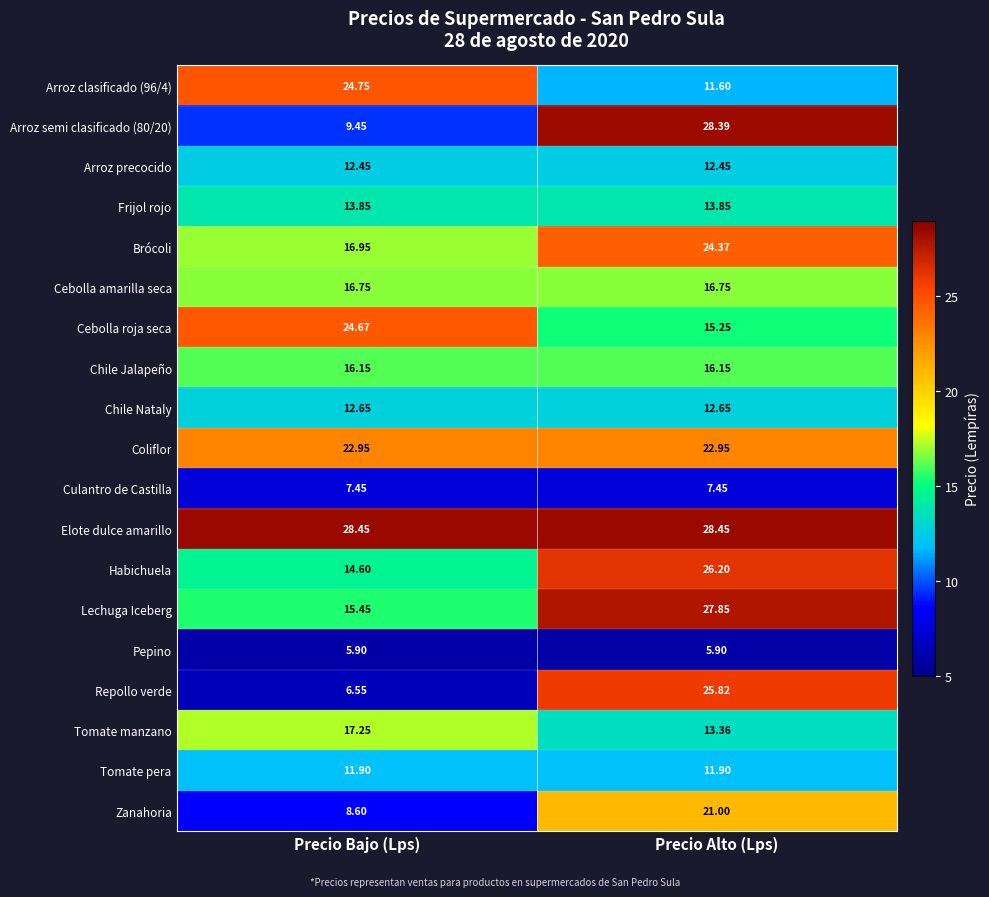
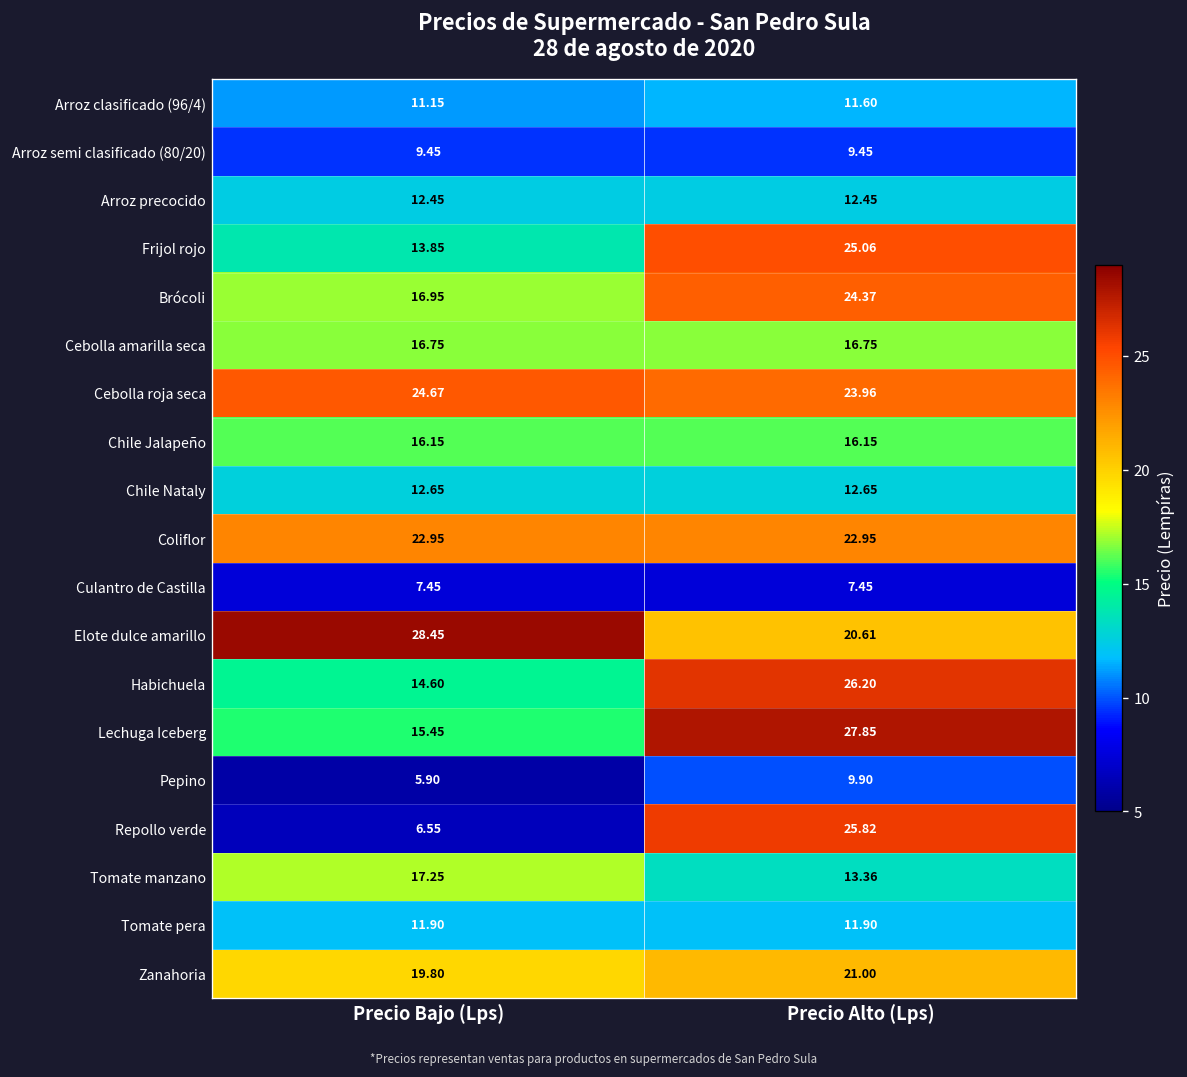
  {
    "Arroz clasificado (96/4)": {
-     "Precio Bajo (Lps)": 24.75,
+     "Precio Bajo (Lps)": 11.15,
      "Precio Alto (Lps)": 11.60
    },
    "Arroz semi clasificado (80/20)": {
      "Precio Bajo (Lps)": 9.45,
-     "Precio Alto (Lps)": 28.39
+     "Precio Alto (Lps)": 9.45
    },
    "Arroz precocido": {
      "Precio Bajo (Lps)": 12.45,
      "Precio Alto (Lps)": 12.45
    },
    "Frijol rojo": {
      "Precio Bajo (Lps)": 13.85,
-     "Precio Alto (Lps)": 13.85
+     "Precio Alto (Lps)": 25.06
    },
    "Brócoli": {
      "Precio Bajo (Lps)": 16.95,
      "Precio Alto (Lps)": 24.37
    },
    "Cebolla amarilla seca": {
      "Precio Bajo (Lps)": 16.75,
      "Precio Alto (Lps)": 16.75
    },
    "Cebolla roja seca": {
      "Precio Bajo (Lps)": 24.67,
-     "Precio Alto (Lps)": 15.25
+     "Precio Alto (Lps)": 23.96
    },
    "Chile Jalapeño": {
      "Precio Bajo (Lps)": 16.15,
      "Precio Alto (Lps)": 16.15
    },
    "Chile Nataly": {
      "Precio Bajo (Lps)": 12.65,
      "Precio Alto (Lps)": 12.65
    },
    "Coliflor": {
      "Precio Bajo (Lps)": 22.95,
      "Precio Alto (Lps)": 22.95
    },
    "Culantro de Castilla": {
      "Precio Bajo (Lps)": 7.45,
      "Precio Alto (Lps)": 7.45
    },
    "Elote dulce amarillo": {
      "Precio Bajo (Lps)": 28.45,
-     "Precio Alto (Lps)": 28.45
+     "Precio Alto (Lps)": 20.61
    },
    "Habichuela": {
      "Precio Bajo (Lps)": 14.60,
      "Precio Alto (Lps)": 26.20
    },
    "Lechuga Iceberg": {
      "Precio Bajo (Lps)": 15.45,
      "Precio Alto (Lps)": 27.85
    },
    "Pepino": {
      "Precio Bajo (Lps)": 5.90,
-     "Precio Alto (Lps)": 5.90
+     "Precio Alto (Lps)": 9.90
    },
    "Repollo verde": {
      "Precio Bajo (Lps)": 6.55,
      "Precio Alto (Lps)": 25.82
    },
    "Tomate manzano": {
      "Precio Bajo (Lps)": 17.25,
      "Precio Alto (Lps)": 13.36
    },
    "Tomate pera": {
      "Precio Bajo (Lps)": 11.90,
      "Precio Alto (Lps)": 11.90
    },
    "Zanahoria": {
-     "Precio Bajo (Lps)": 8.60,
+     "Precio Bajo (Lps)": 19.80,
      "Precio Alto (Lps)": 21.00
    }
  }
